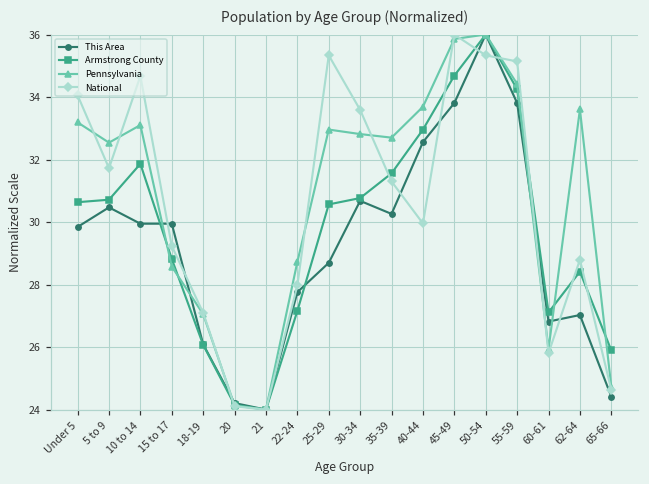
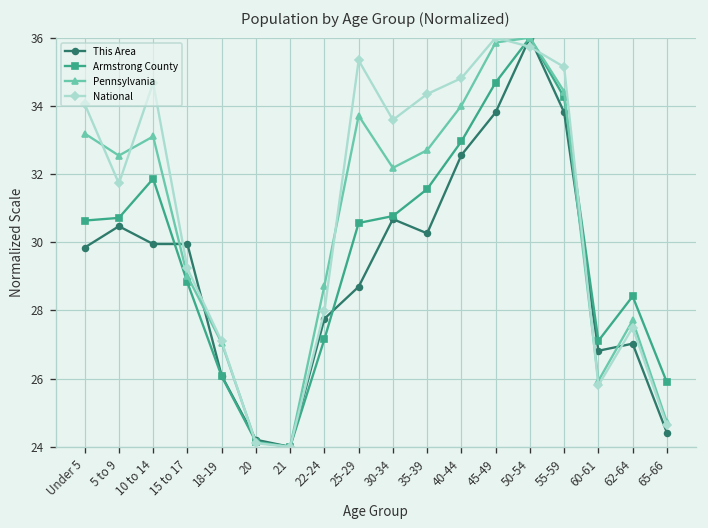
  {
    "Pennsylvania": {
      "Under 5": 33.2,
      "5 to 9": 32.5,
      "10 to 14": 33.1,
-     "15 to 17": 28.6,
+     "15 to 17": 29.0,
      "22-24": 28.7,
-     "25-29": 33.0,
-     "30-34": 32.8,
+     "25-29": 33.7,
+     "30-34": 32.2,
      "35-39": 32.7,
-     "40-44": 33.7,
+     "40-44": 34.0,
      "45-49": 35.9,
      "55-59": 34.4,
      "60-61": 25.9,
-     "62-64": 33.6,
+     "62-64": 27.7,
      "65-66": 24.7
    },
    "National": {
      "5 to 9": 31.7,
      "15 to 17": 29.2,
      "22-24": 28.0,
      "25-29": 35.3,
      "30-34": 33.6,
-     "35-39": 31.3,
-     "40-44": 30.0,
+     "35-39": 34.3,
+     "40-44": 34.8,
      "45-49": 36.0,
-     "50-54": 35.3,
+     "50-54": 35.7,
      "55-59": 35.1,
      "60-61": 25.8,
-     "62-64": 28.8,
+     "62-64": 27.5,
      "65-66": 24.6
    }
  }
